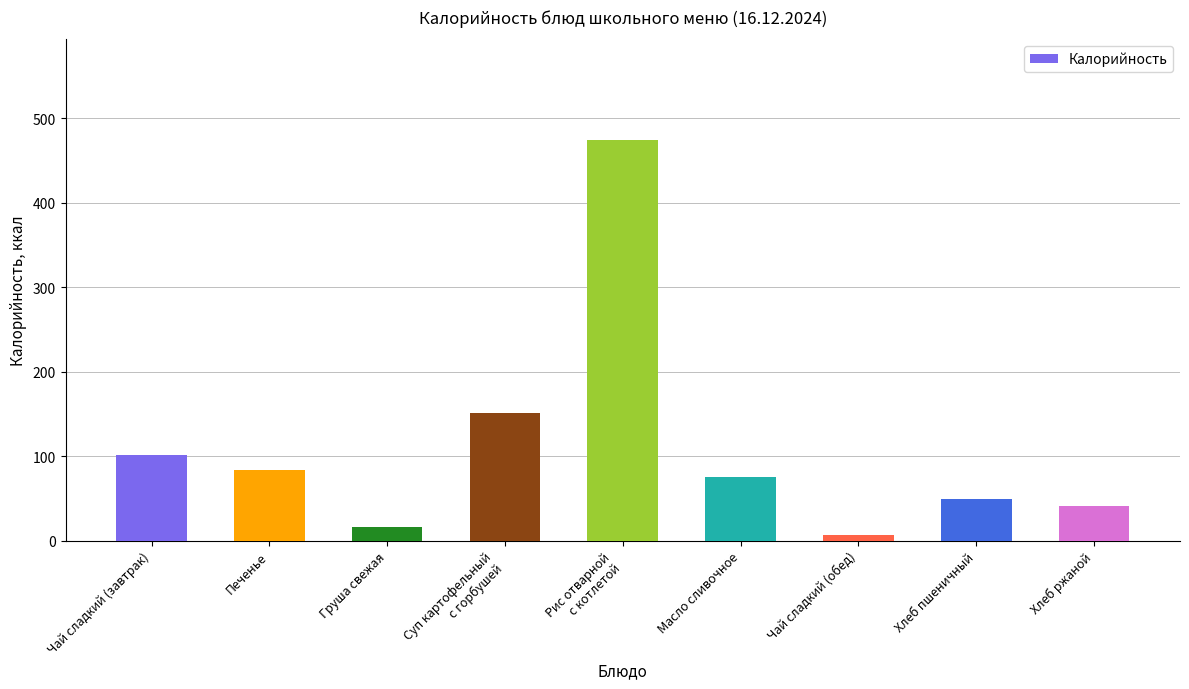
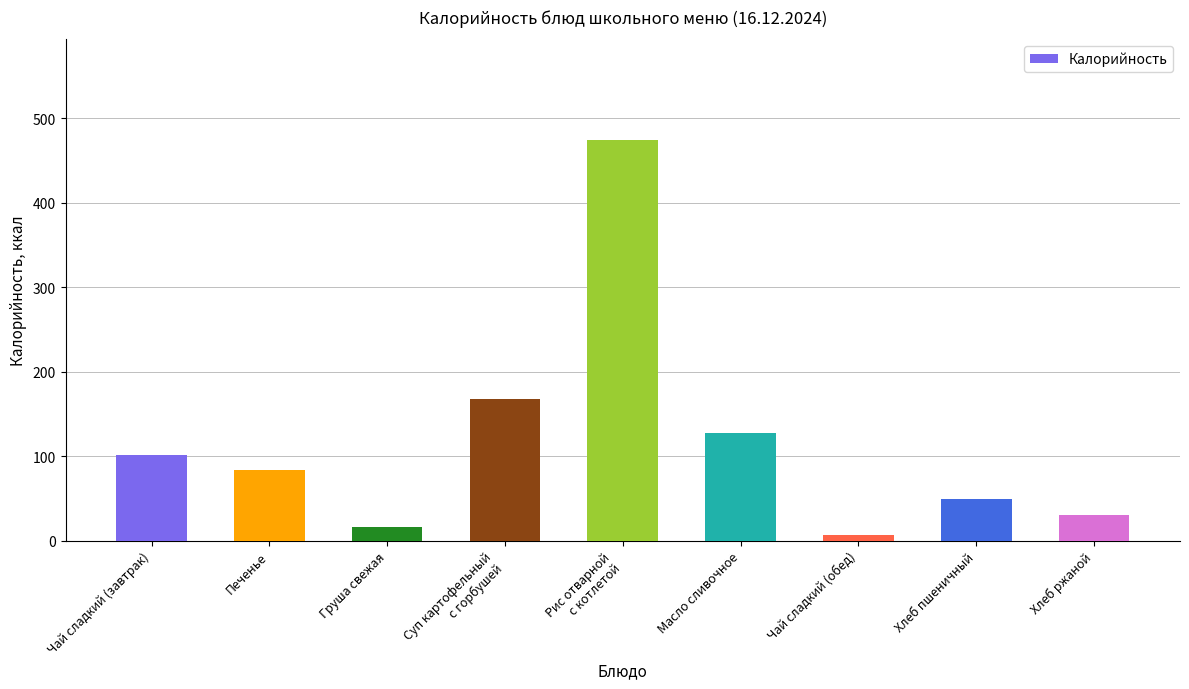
  {
    "Чай сладкий (завтрак)": 100,
    "Печенье": 80,
    "Груша свежая": 20,
-   "Суп картофельный с горбушей": 150,
+   "Суп картофельный с горбушей": 170,
    "Рис отварной с котлетой": 470,
-   "Масло сливочное": 80,
+   "Масло сливочное": 130,
    "Чай сладкий (обед)": 10,
    "Хлеб пшеничный": 50,
-   "Хлеб ржаной": 40
+   "Хлеб ржаной": 30
  }
